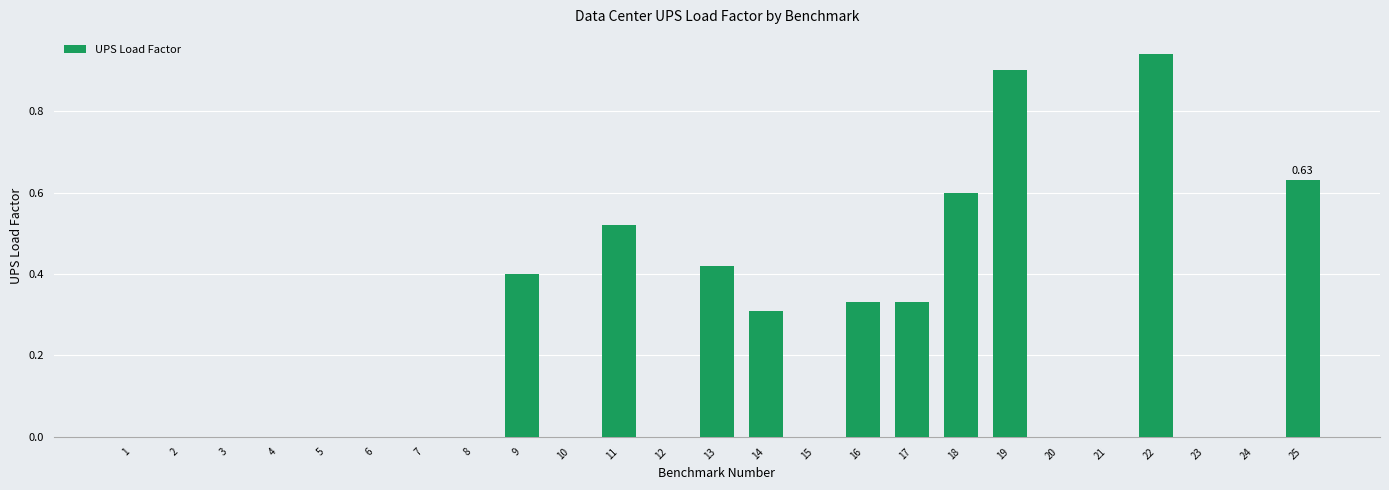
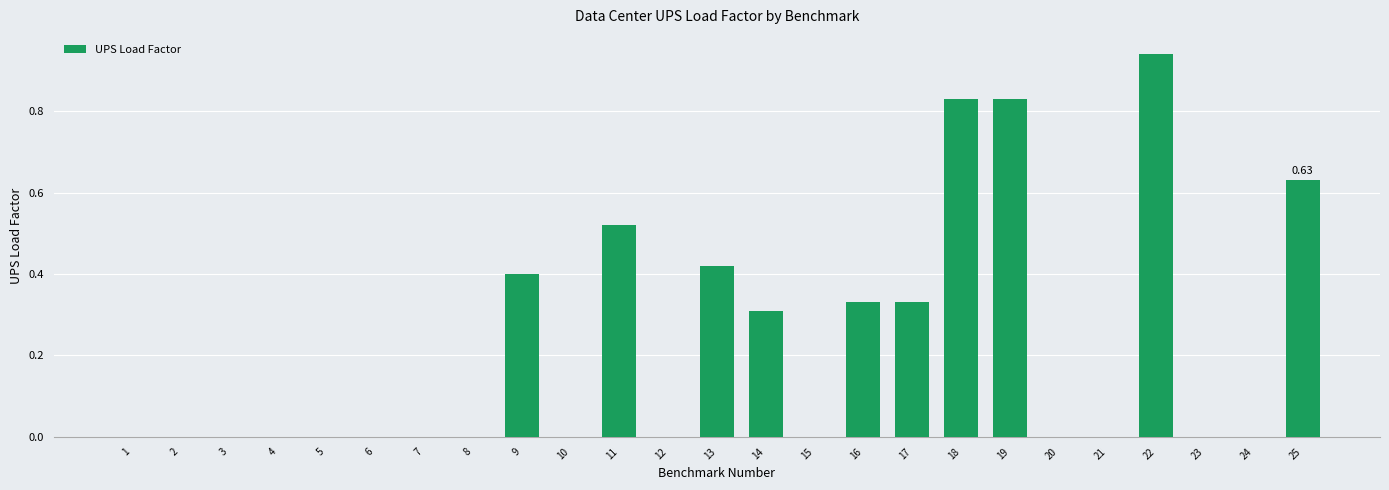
  {
    "1": 0.00,
    "2": 0.00,
    "3": 0.00,
    "4": 0.00,
    "5": 0.00,
    "6": 0.00,
    "7": 0.00,
    "8": 0.00,
    "9": 0.40,
    "10": 0.00,
    "11": 0.52,
    "12": 0.00,
    "13": 0.42,
    "14": 0.31,
    "15": 0.00,
    "16": 0.33,
    "17": 0.33,
-   "18": 0.60,
-   "19": 0.90,
+   "18": 0.83,
+   "19": 0.83,
    "20": 0.00,
    "21": 0.00,
    "22": 0.94,
    "23": 0.00,
    "24": 0.00
  }
